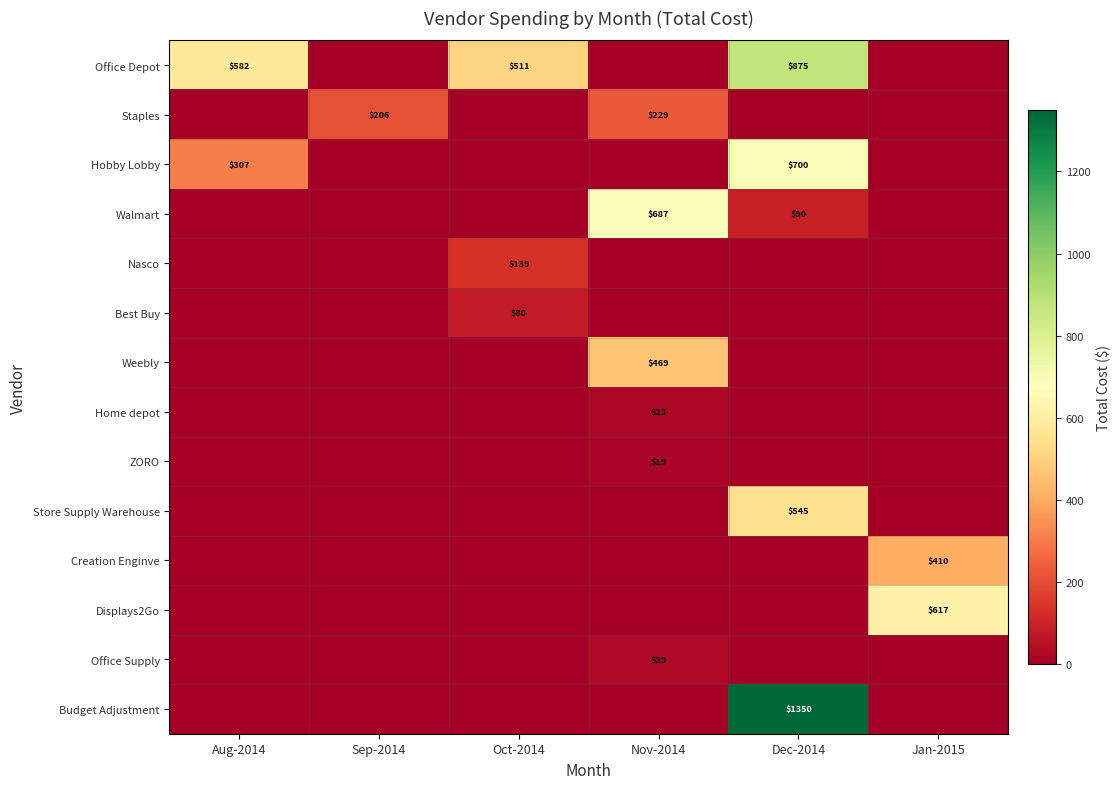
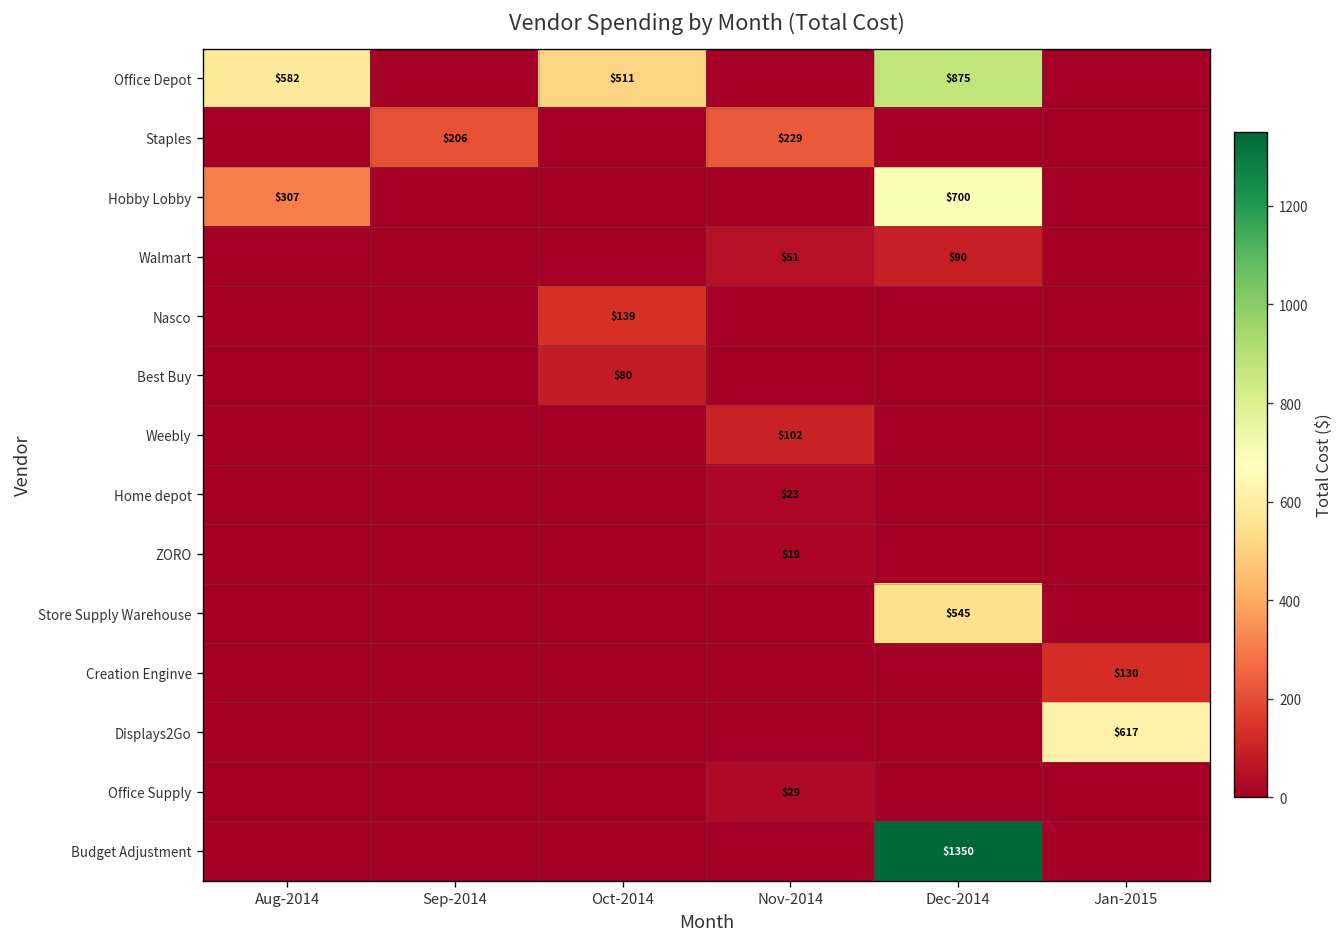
  {
    "Office Depot": {
      "Aug-2014": "$582",
      "Oct-2014": "$511",
      "Dec-2014": "$875"
    },
    "Staples": {
      "Sep-2014": "$206",
      "Nov-2014": "$229"
    },
    "Hobby Lobby": {
      "Aug-2014": "$307",
      "Dec-2014": "$700"
    },
    "Walmart": {
-     "Nov-2014": "$687",
+     "Nov-2014": "$51",
      "Dec-2014": "$90"
    },
    "Nasco": {
      "Oct-2014": "$139"
    },
    "Best Buy": {
      "Oct-2014": "$80"
    },
    "Weebly": {
-     "Nov-2014": "$469"
+     "Nov-2014": "$102"
    },
    "Home depot": {
      "Nov-2014": "$23"
    },
    "ZORO": {
      "Nov-2014": "$19"
    },
    "Store Supply Warehouse": {
      "Dec-2014": "$545"
    },
    "Creation Enginve": {
-     "Jan-2015": "$410"
+     "Jan-2015": "$130"
    },
    "Displays2Go": {
      "Jan-2015": "$617"
    },
    "Office Supply": {
      "Nov-2014": "$29"
    },
    "Budget Adjustment": {
      "Dec-2014": "$1350"
    }
  }
